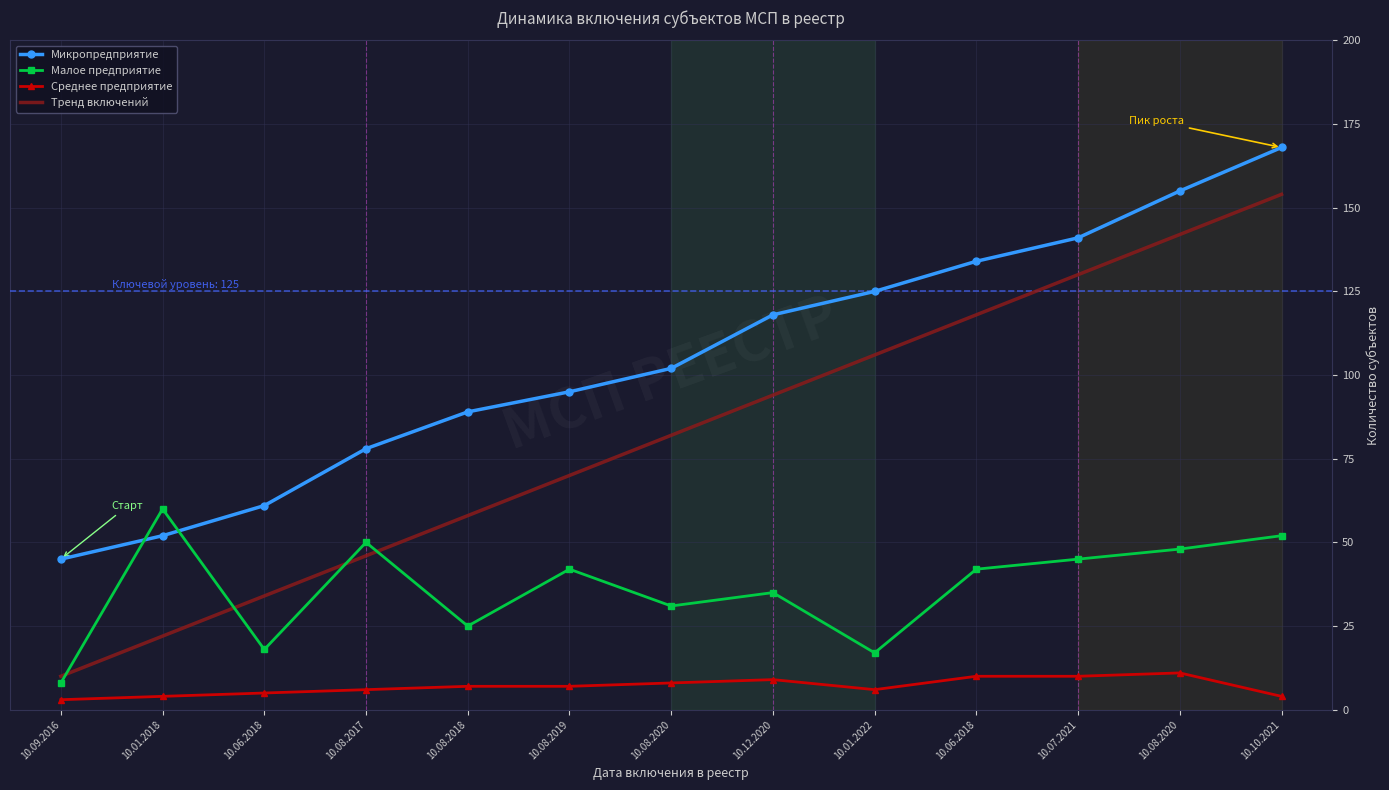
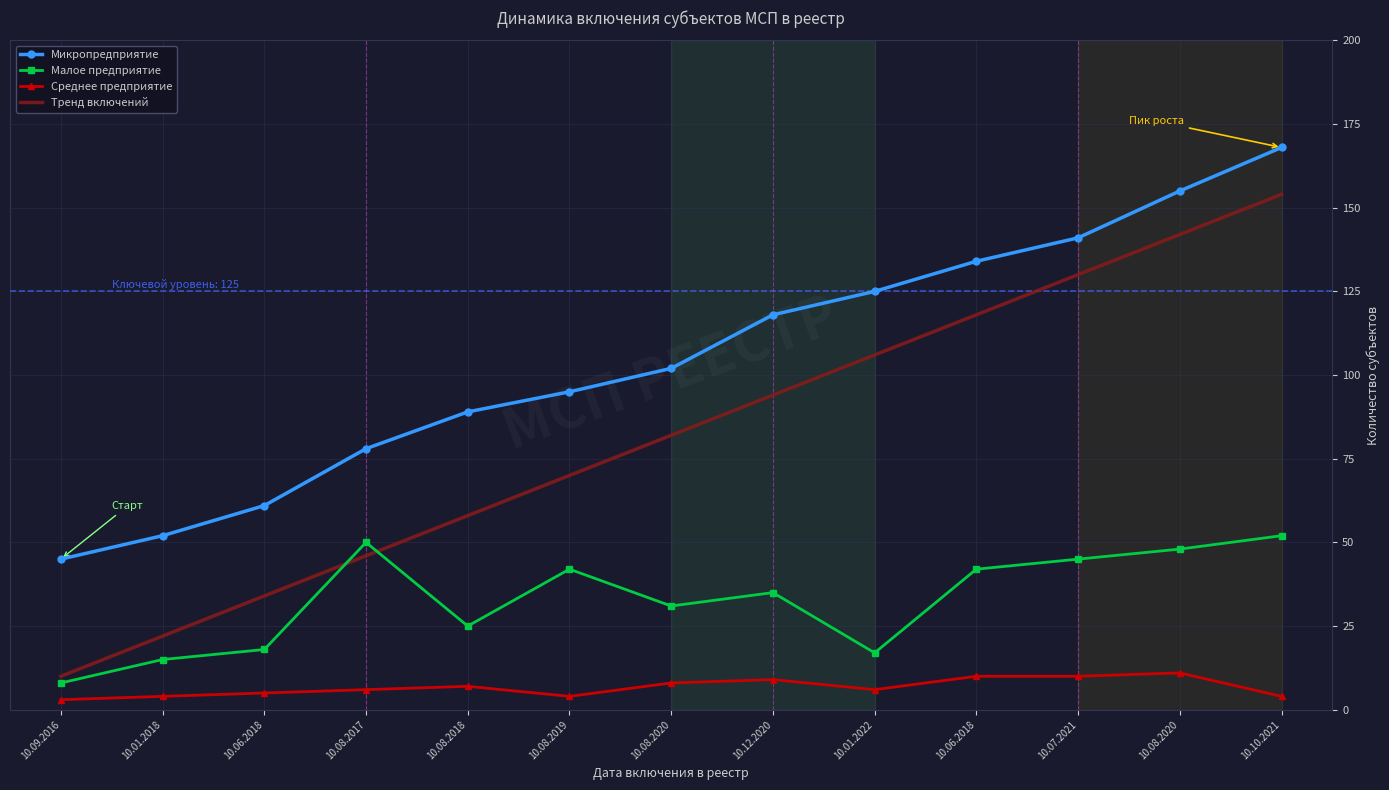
  {
    "Микропредприятие": {
      "10.09.2016": 45,
      "10.01.2018": 52,
      "10.08.2017": 78,
      "10.08.2018": 89,
      "10.08.2019": 95,
      "10.12.2020": 118,
      "10.01.2022": 125,
      "10.07.2021": 141,
      "10.10.2021": 168
    },
    "Малое предприятие": {
      "10.09.2016": 8,
-     "10.01.2018": 60,
+     "10.01.2018": 15,
      "10.08.2017": 50,
      "10.08.2018": 25,
      "10.08.2019": 42,
      "10.12.2020": 35,
      "10.01.2022": 17,
      "10.07.2021": 45,
      "10.10.2021": 52
    },
    "Среднее предприятие": {
      "10.09.2016": 3,
      "10.01.2018": 4,
      "10.08.2017": 6,
      "10.08.2018": 7,
-     "10.08.2019": 7,
+     "10.08.2019": 4,
      "10.12.2020": 9,
      "10.01.2022": 6,
      "10.07.2021": 10,
      "10.10.2021": 4
    },
    "Тренд включений": {
      "10.09.2016": 10,
      "10.10.2021": 154
    }
  }
